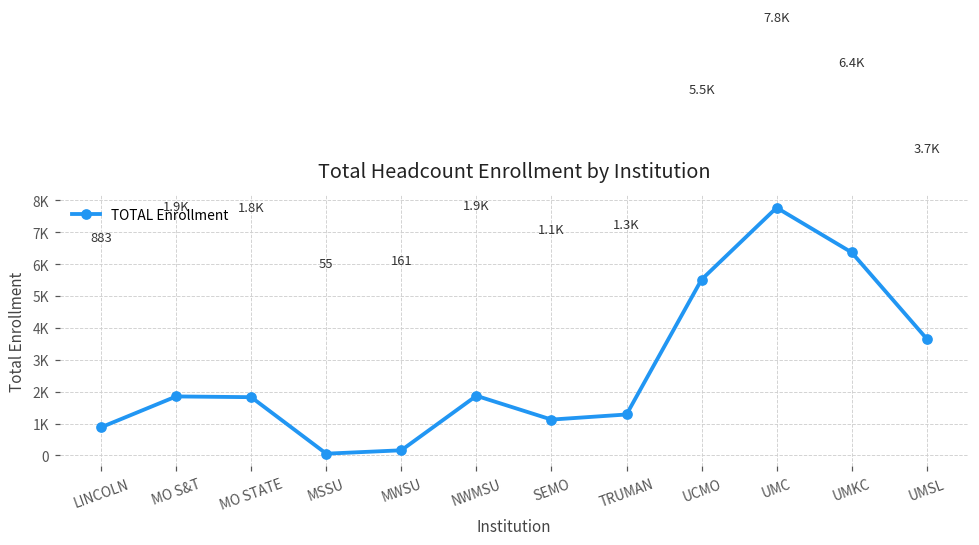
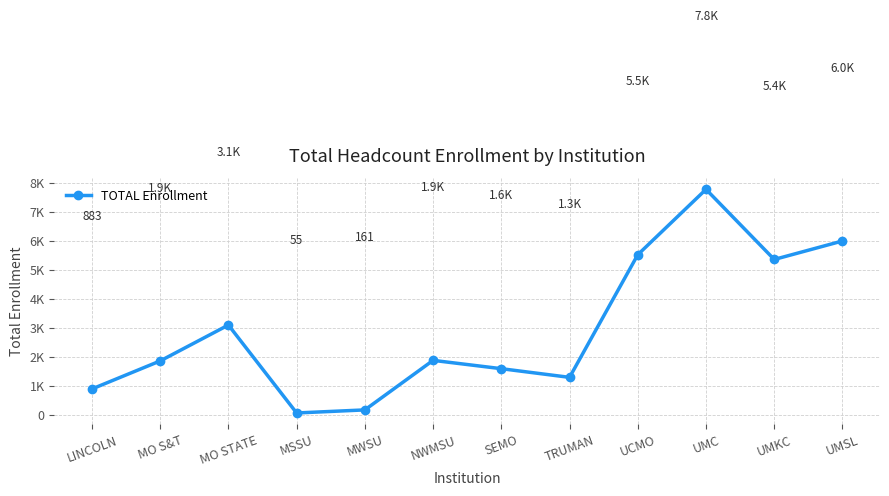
  {
-   "MO STATE": "1.8K",
-   "SEMO": "1.1K",
-   "UMKC": "6.4K",
-   "UMSL": "3.7K"
+   "MO STATE": "3.1K",
+   "SEMO": "1.6K",
+   "UMKC": "5.4K",
+   "UMSL": "6.0K"
  }
